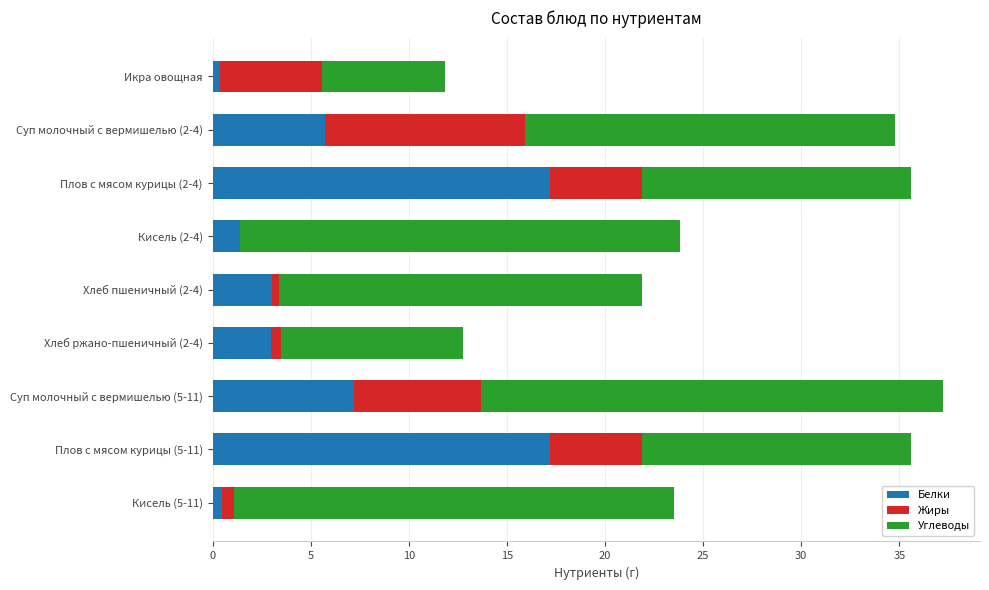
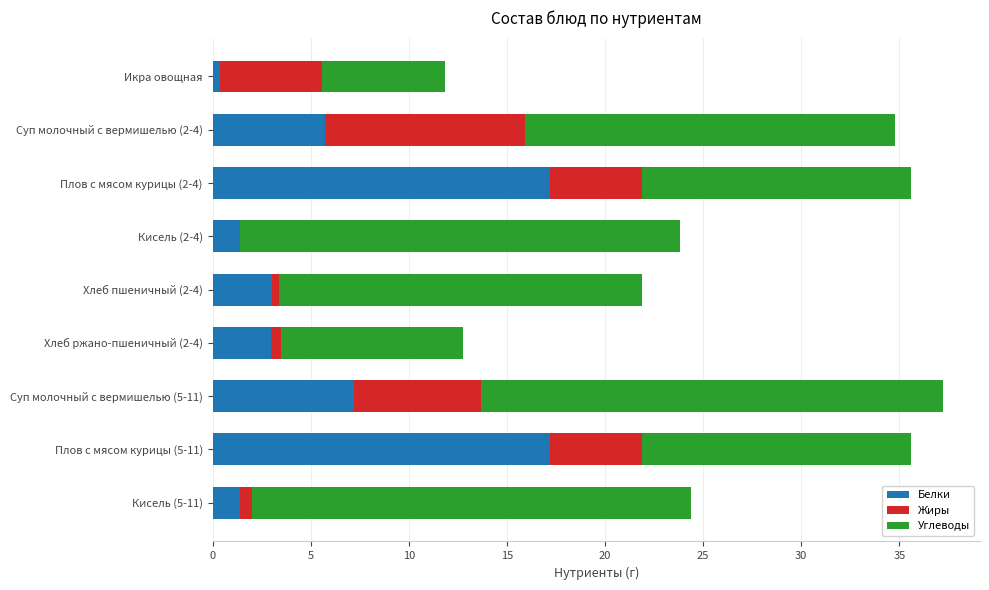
  {
    "Белки": {
      "Икра овощная": 0.4,
      "Суп молочный с вермишелью (2-4)": 5.8,
      "Плов с мясом курицы (2-4)": 17.2,
      "Кисель (2-4)": 1.4,
      "Хлеб пшеничный (2-4)": 3.0,
      "Хлеб ржано-пшеничный (2-4)": 3.0,
      "Суп молочный с вермишелью (5-11)": 7.2,
      "Плов с мясом курицы (5-11)": 17.2,
-     "Кисель (5-11)": 0.5
+     "Кисель (5-11)": 1.4
    },
    "Жиры": {
      "Икра овощная": 5.2,
      "Суп молочный с вермишелью (2-4)": 10.2,
      "Плов с мясом курицы (2-4)": 4.7,
      "Кисель (2-4)": 0.0,
      "Хлеб пшеничный (2-4)": 0.4,
      "Хлеб ржано-пшеничный (2-4)": 0.5,
      "Суп молочный с вермишелью (5-11)": 6.5,
      "Плов с мясом курицы (5-11)": 4.7,
      "Кисель (5-11)": 0.6
    },
    "Углеводы": {
      "Икра овощная": 6.3,
      "Суп молочный с вермишелью (2-4)": 18.8,
      "Плов с мясом курицы (2-4)": 13.7,
      "Кисель (2-4)": 22.4,
      "Хлеб пшеничный (2-4)": 18.5,
      "Хлеб ржано-пшеничный (2-4)": 9.3,
      "Суп молочный с вермишелью (5-11)": 23.6,
      "Плов с мясом курицы (5-11)": 13.7,
      "Кисель (5-11)": 22.4
    }
  }
